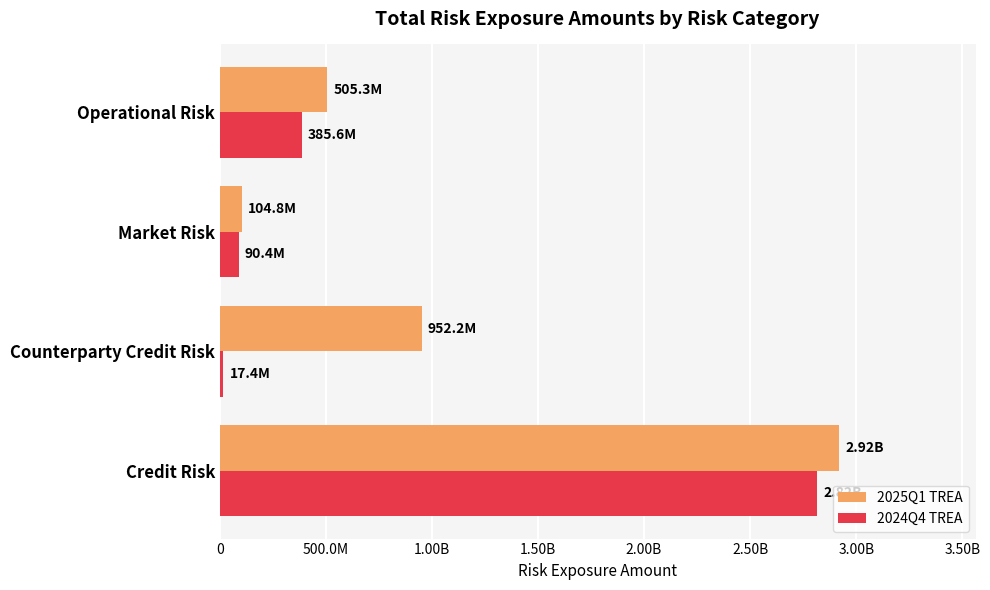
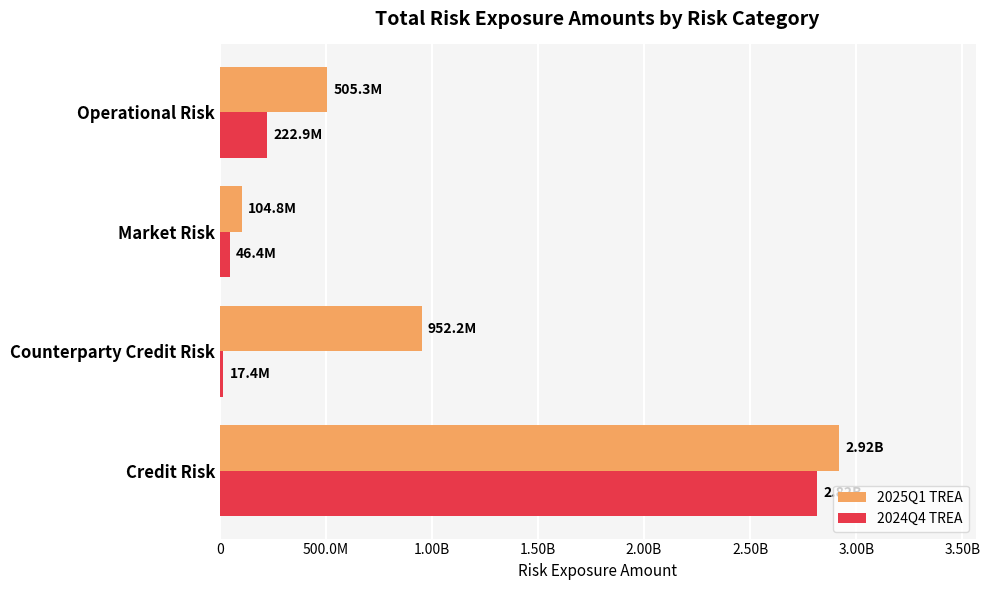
  {
    "2025Q1 TREA": {
      "Operational Risk": "505.3M",
      "Market Risk": "104.8M",
      "Counterparty Credit Risk": "952.2M",
      "Credit Risk": "2.92B"
    },
    "2024Q4 TREA": {
-     "Operational Risk": "385.6M",
-     "Market Risk": "90.4M",
+     "Operational Risk": "222.9M",
+     "Market Risk": "46.4M",
      "Counterparty Credit Risk": "17.4M"
    }
  }
